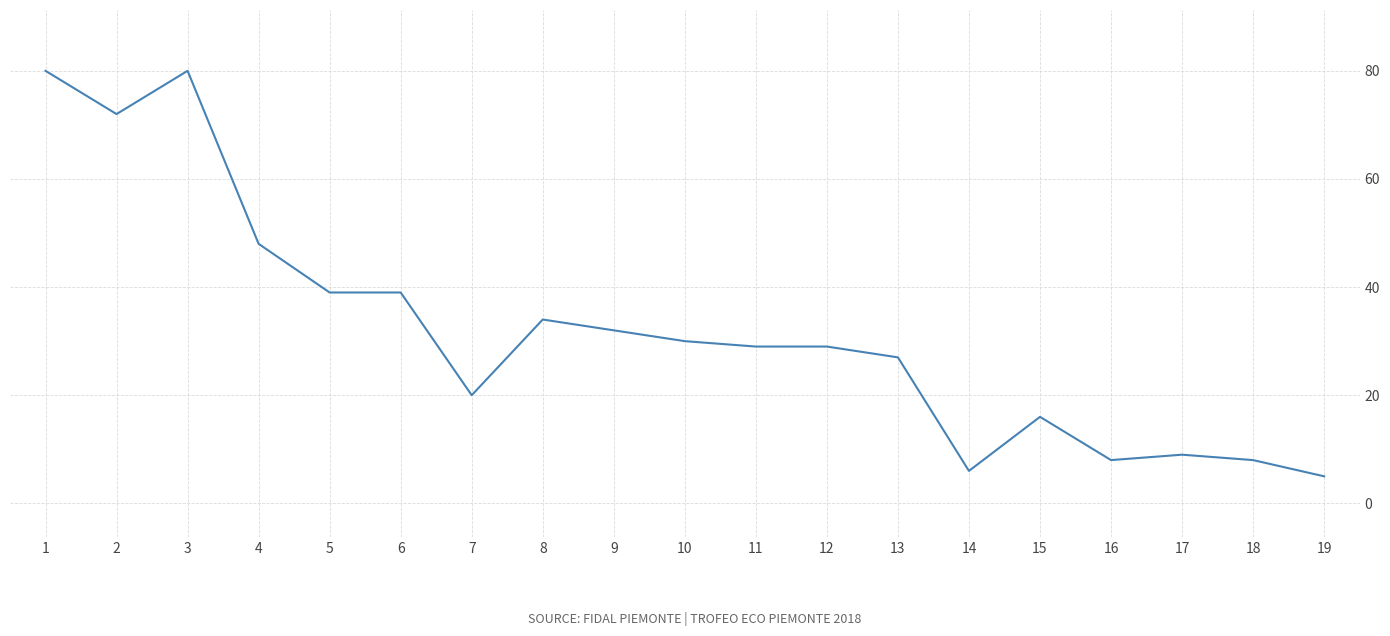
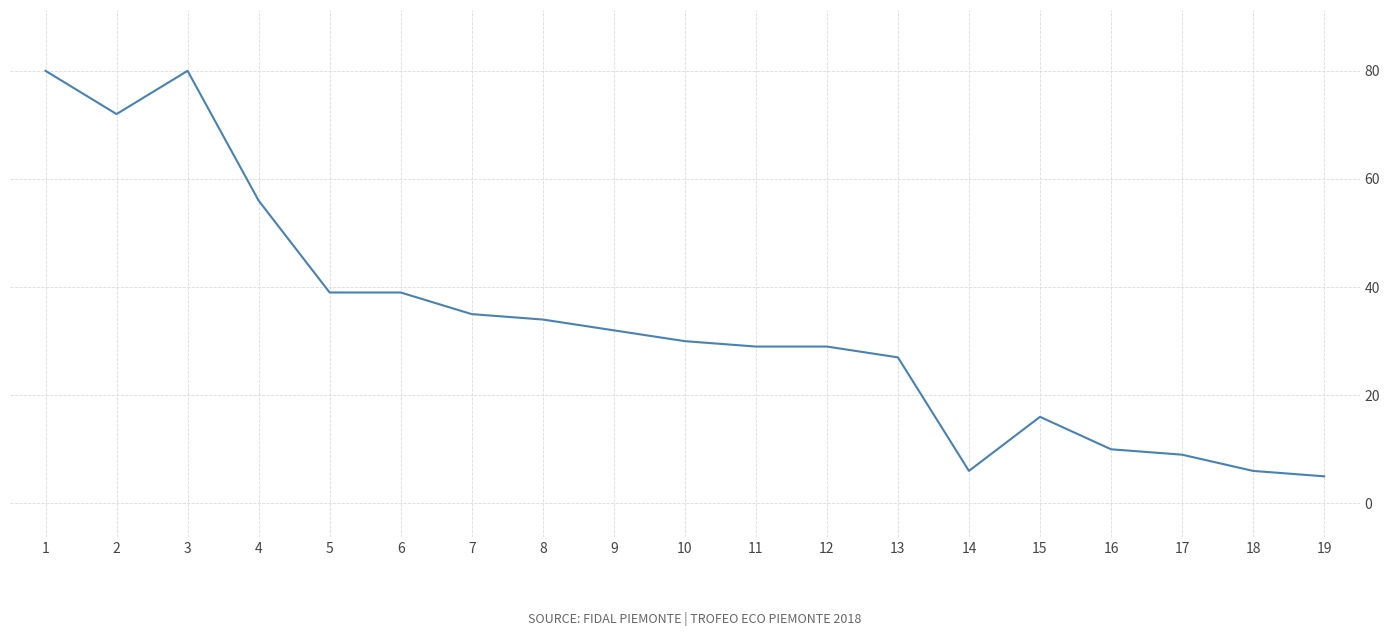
  {
    "1": 80,
    "2": 72,
    "3": 80,
-   "4": 48,
+   "4": 56,
    "5": 39,
    "6": 39,
-   "7": 20,
+   "7": 35,
    "8": 34,
    "9": 32,
    "10": 30,
    "11": 29,
    "12": 29,
    "13": 27,
    "14": 6,
    "15": 16,
-   "16": 8,
+   "16": 10,
    "17": 9,
-   "18": 8,
+   "18": 6,
    "19": 5
  }
